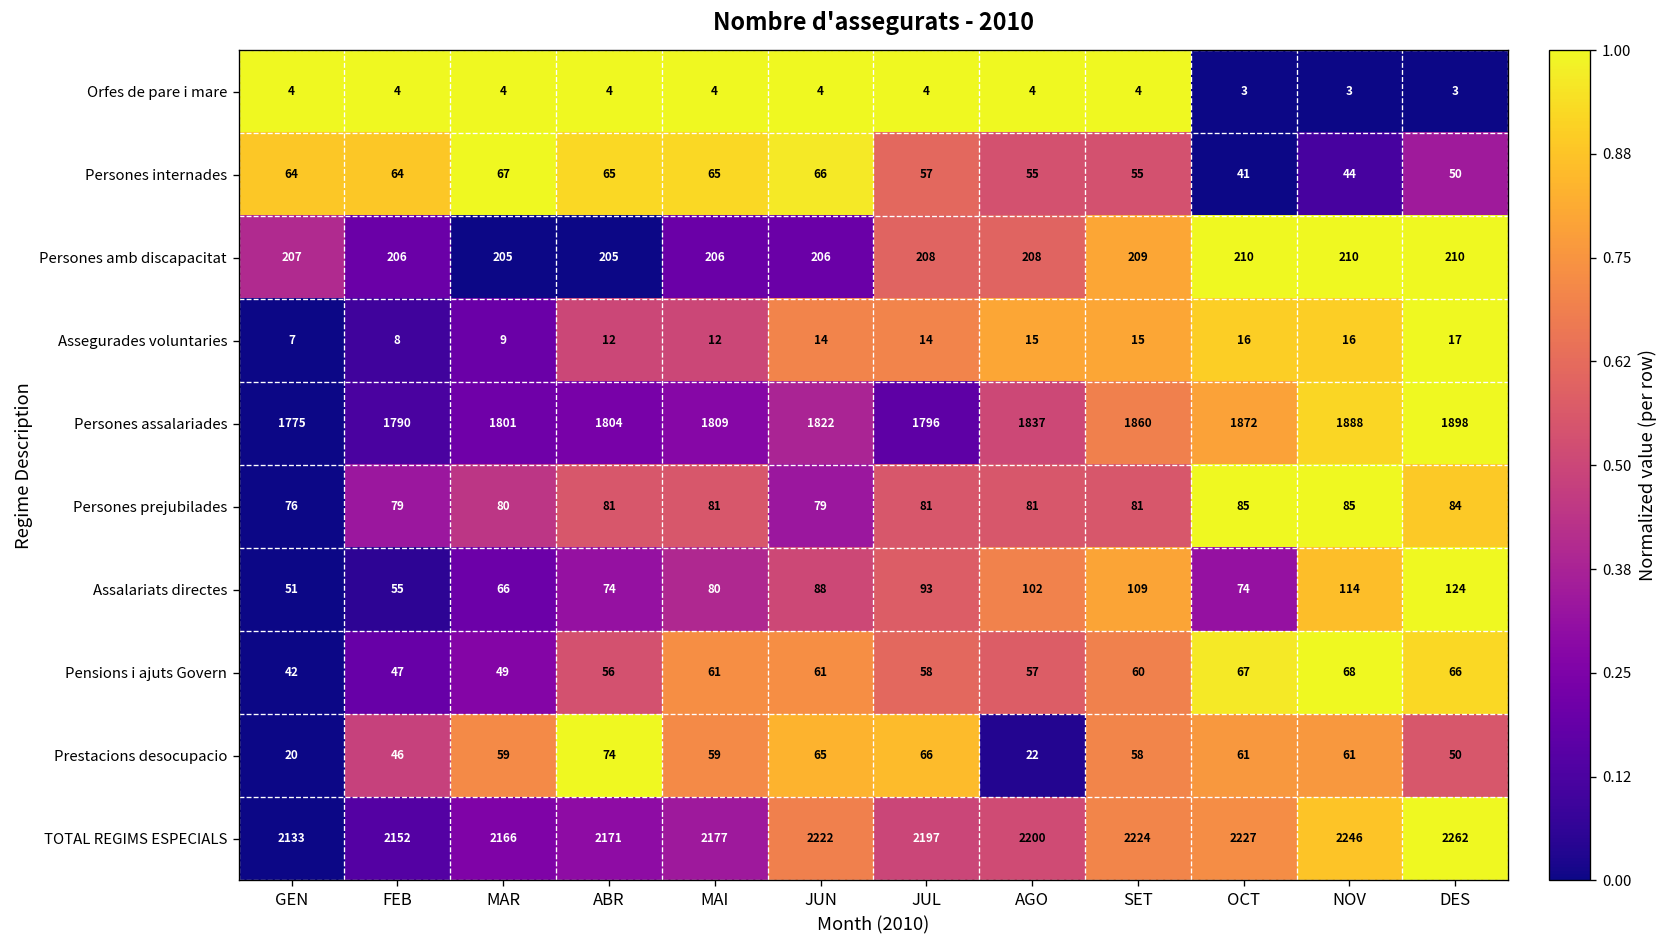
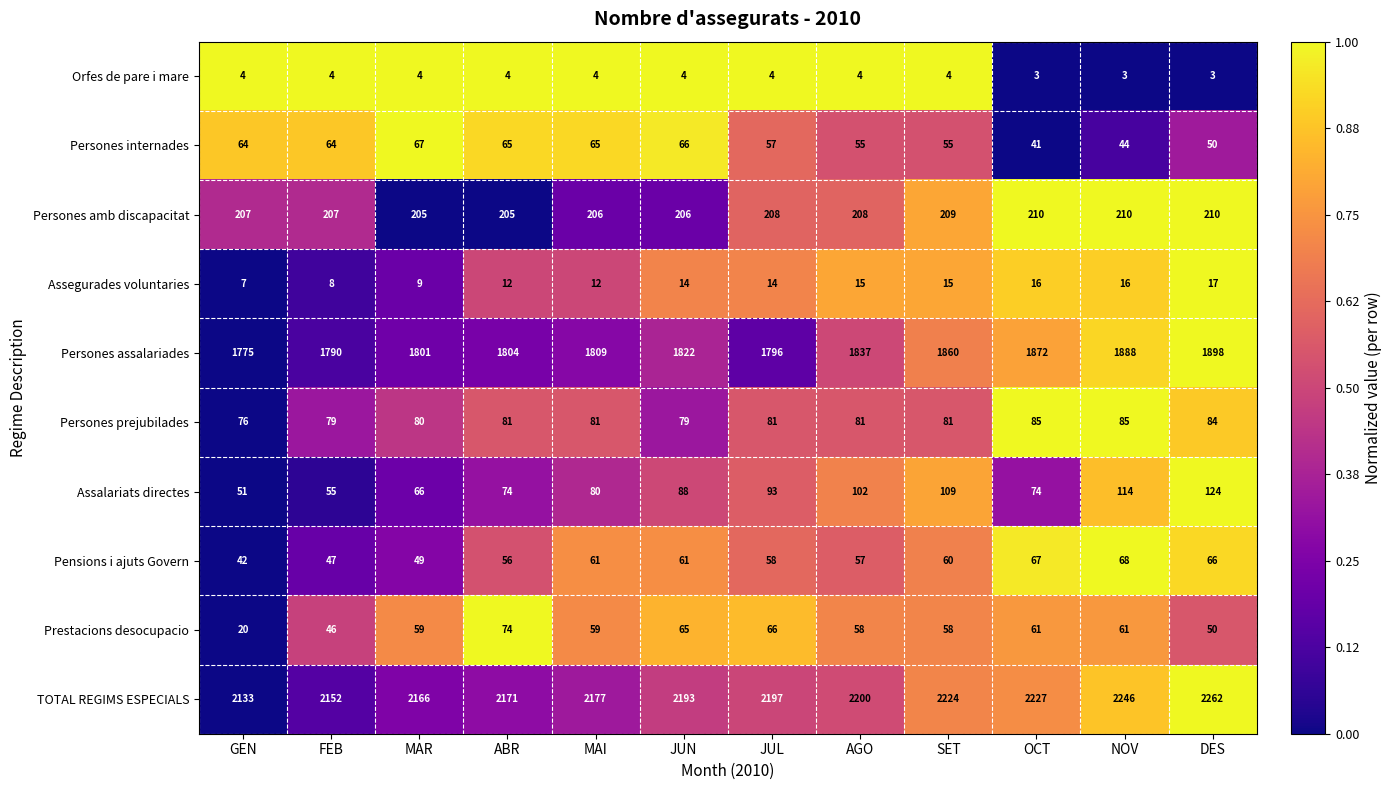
  {
    "Orfes de pare i mare": {
      "GEN": 4,
      "FEB": 4,
      "MAR": 4,
      "ABR": 4,
      "MAI": 4,
      "JUN": 4,
      "JUL": 4,
      "AGO": 4,
      "SET": 4,
      "OCT": 3,
      "NOV": 3,
      "DES": 3
    },
    "Persones internades": {
      "GEN": 64,
      "FEB": 64,
      "MAR": 67,
      "ABR": 65,
      "MAI": 65,
      "JUN": 66,
      "JUL": 57,
      "AGO": 55,
      "SET": 55,
      "OCT": 41,
      "NOV": 44,
      "DES": 50
    },
    "Persones amb discapacitat": {
      "GEN": 207,
-     "FEB": 206,
+     "FEB": 207,
      "MAR": 205,
      "ABR": 205,
      "MAI": 206,
      "JUN": 206,
      "JUL": 208,
      "AGO": 208,
      "SET": 209,
      "OCT": 210,
      "NOV": 210,
      "DES": 210
    },
    "Assegurades voluntaries": {
      "GEN": 7,
      "FEB": 8,
      "MAR": 9,
      "ABR": 12,
      "MAI": 12,
      "JUN": 14,
      "JUL": 14,
      "AGO": 15,
      "SET": 15,
      "OCT": 16,
      "NOV": 16,
      "DES": 17
    },
    "Persones assalariades": {
      "GEN": 1775,
      "FEB": 1790,
      "MAR": 1801,
      "ABR": 1804,
      "MAI": 1809,
      "JUN": 1822,
      "JUL": 1796,
      "AGO": 1837,
      "SET": 1860,
      "OCT": 1872,
      "NOV": 1888,
      "DES": 1898
    },
    "Persones prejubilades": {
      "GEN": 76,
      "FEB": 79,
      "MAR": 80,
      "ABR": 81,
      "MAI": 81,
      "JUN": 79,
      "JUL": 81,
      "AGO": 81,
      "SET": 81,
      "OCT": 85,
      "NOV": 85,
      "DES": 84
    },
    "Assalariats directes": {
      "GEN": 51,
      "FEB": 55,
      "MAR": 66,
      "ABR": 74,
      "MAI": 80,
      "JUN": 88,
      "JUL": 93,
      "AGO": 102,
      "SET": 109,
      "OCT": 74,
      "NOV": 114,
      "DES": 124
    },
    "Pensions i ajuts Govern": {
      "GEN": 42,
      "FEB": 47,
      "MAR": 49,
      "ABR": 56,
      "MAI": 61,
      "JUN": 61,
      "JUL": 58,
      "AGO": 57,
      "SET": 60,
      "OCT": 67,
      "NOV": 68,
      "DES": 66
    },
    "Prestacions desocupacio": {
      "GEN": 20,
      "FEB": 46,
      "MAR": 59,
      "ABR": 74,
      "MAI": 59,
      "JUN": 65,
      "JUL": 66,
-     "AGO": 22,
+     "AGO": 58,
      "SET": 58,
      "OCT": 61,
      "NOV": 61,
      "DES": 50
    },
    "TOTAL REGIMS ESPECIALS": {
      "GEN": 2133,
      "FEB": 2152,
      "MAR": 2166,
      "ABR": 2171,
      "MAI": 2177,
-     "JUN": 2222,
+     "JUN": 2193,
      "JUL": 2197,
      "AGO": 2200,
      "SET": 2224,
      "OCT": 2227,
      "NOV": 2246,
      "DES": 2262
    }
  }
